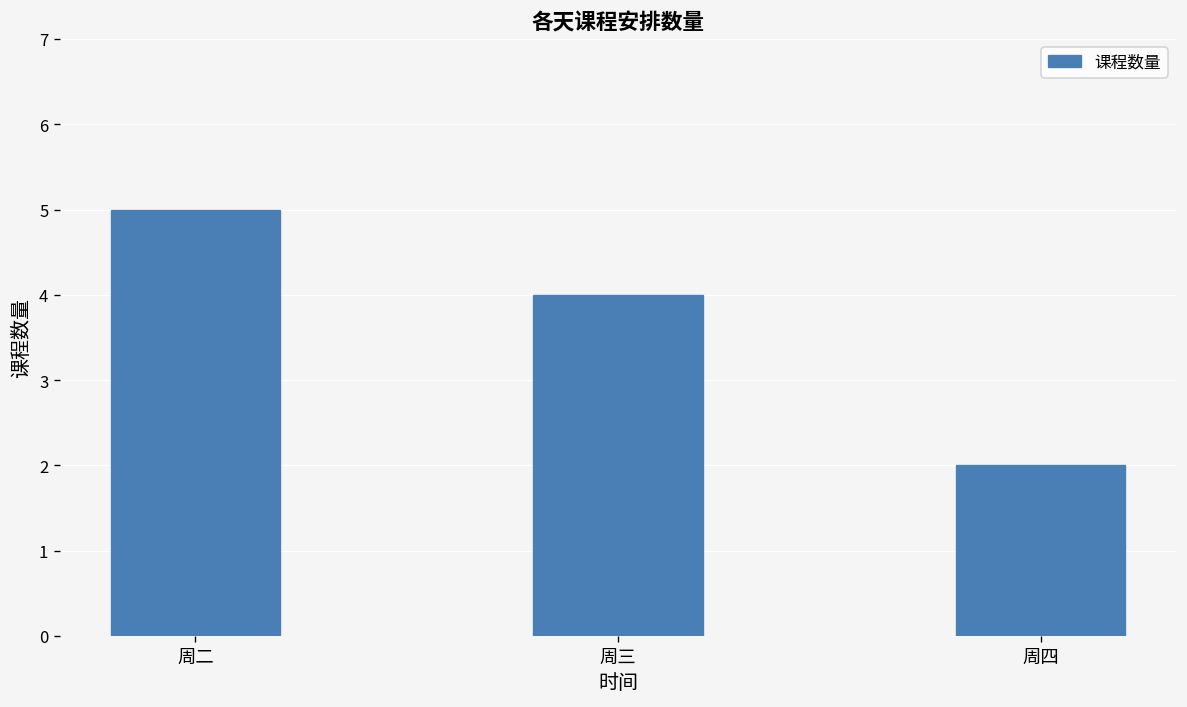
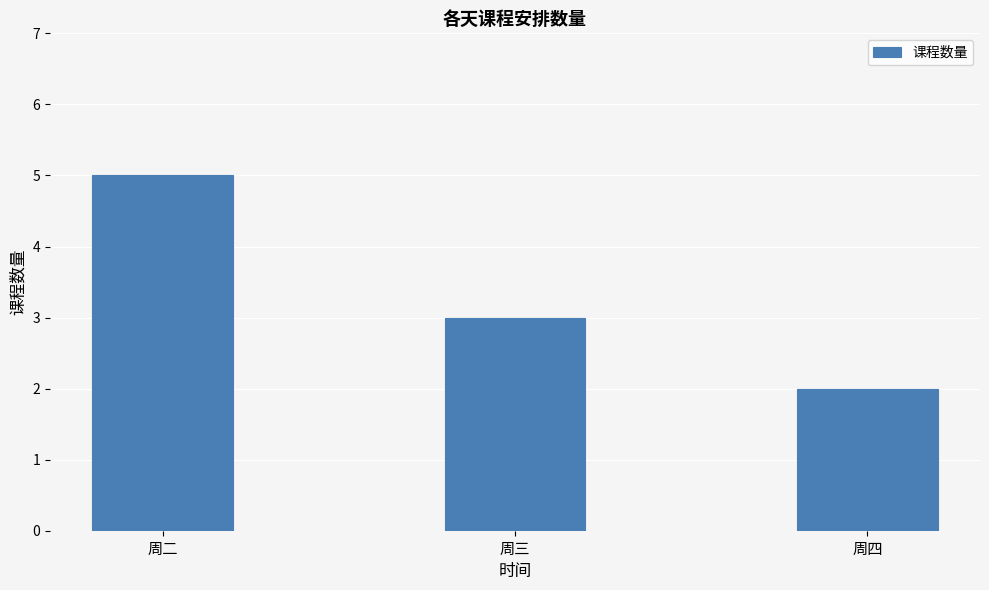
  {
    "周二": 5,
-   "周三": 4,
+   "周三": 3,
    "周四": 2
  }
